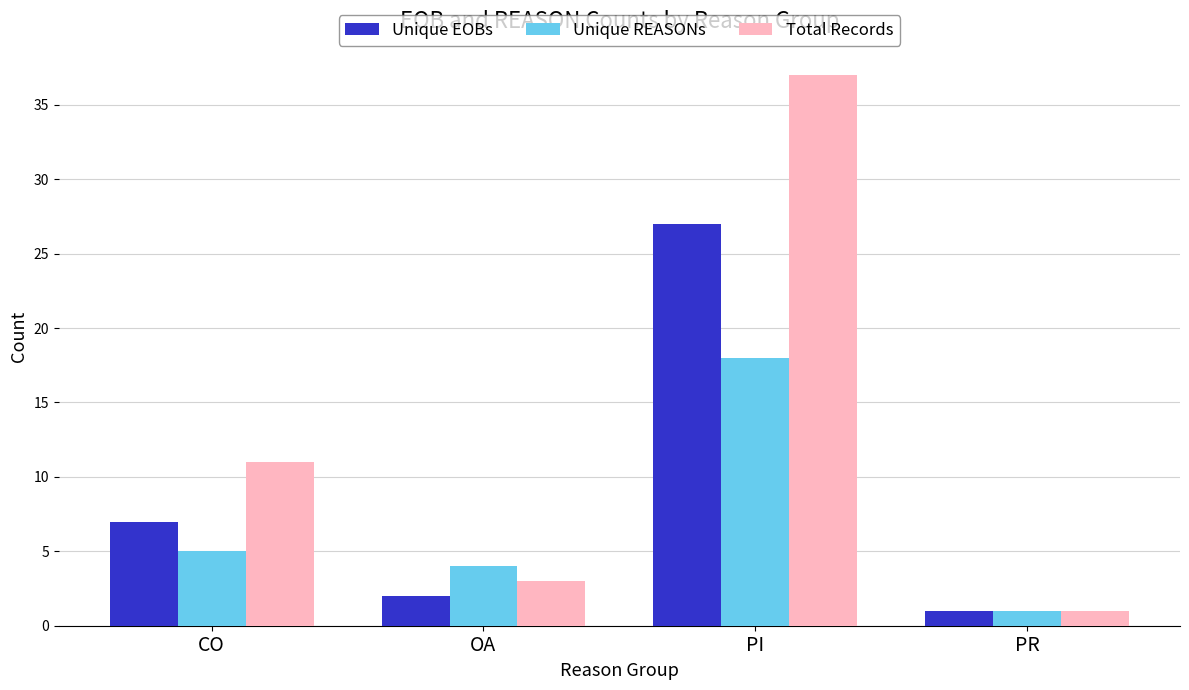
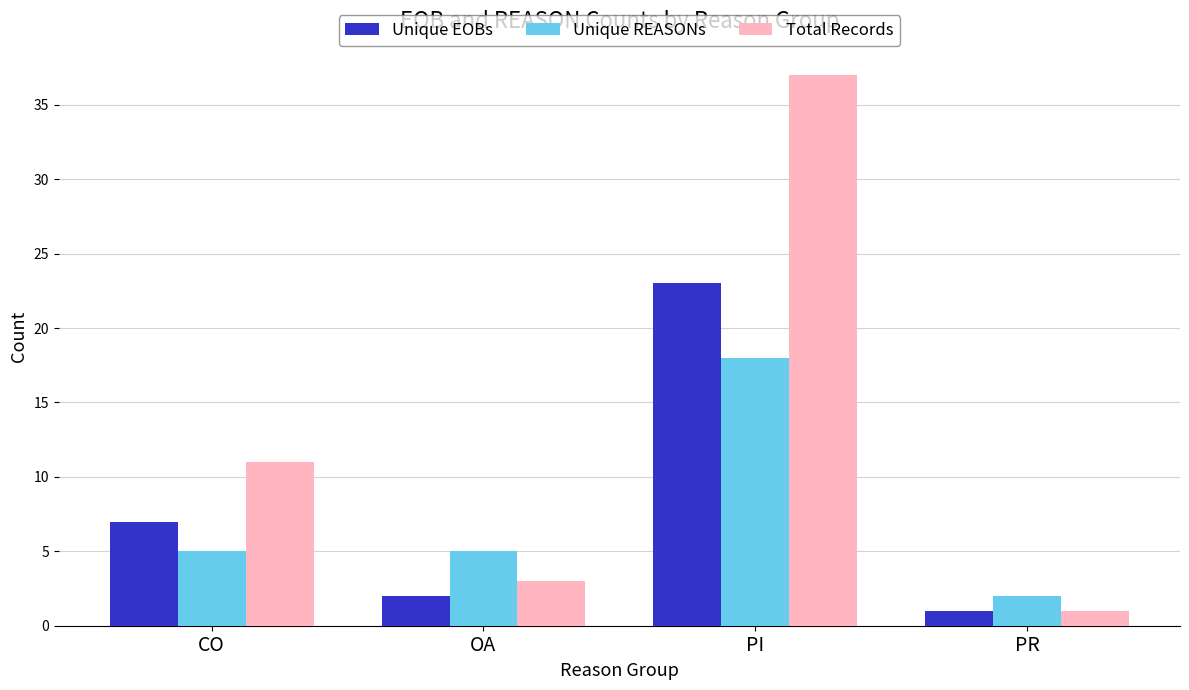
  {
    "Unique EOBs": {
      "CO": 7,
      "OA": 2,
-     "PI": 27,
+     "PI": 23,
      "PR": 1
    },
    "Unique REASONs": {
      "CO": 5,
-     "OA": 4,
+     "OA": 5,
      "PI": 18,
-     "PR": 1
+     "PR": 2
    },
    "Total Records": {
      "CO": 11,
      "OA": 3,
      "PI": 37,
      "PR": 1
    }
  }
